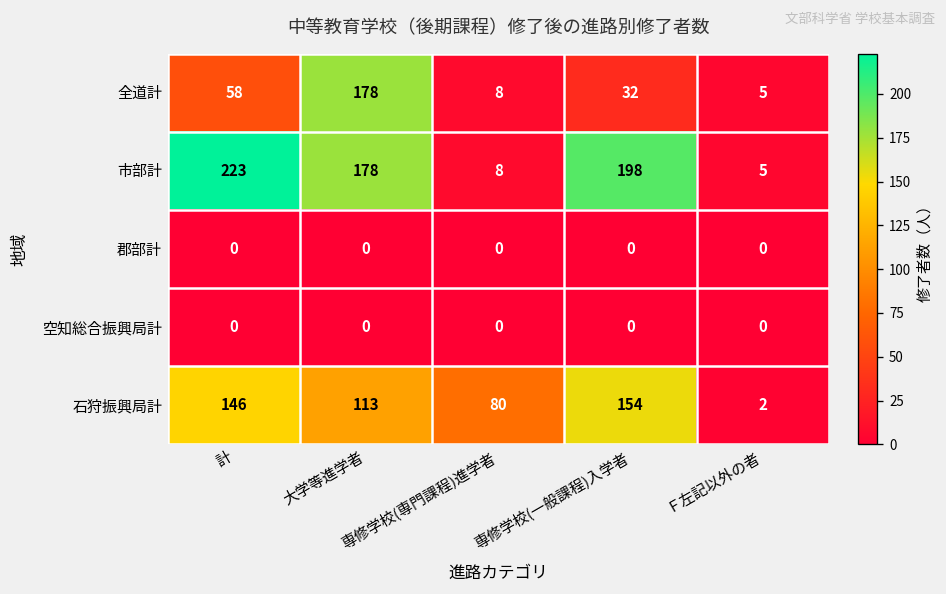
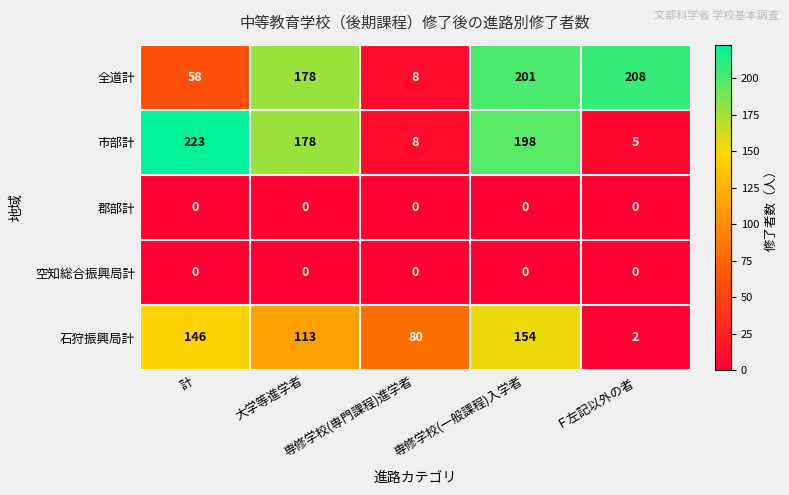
  {
    "全道計": {
      "計": 58,
      "大学等進学者": 178,
      "専修学校(専門課程)進学者": 8,
-     "専修学校(一般課程)入学者": 32,
-     "Ｆ左記以外の者": 5
+     "専修学校(一般課程)入学者": 201,
+     "Ｆ左記以外の者": 208
    },
    "市部計": {
      "計": 223,
      "大学等進学者": 178,
      "専修学校(専門課程)進学者": 8,
      "専修学校(一般課程)入学者": 198,
      "Ｆ左記以外の者": 5
    },
    "郡部計": {
      "計": 0,
      "大学等進学者": 0,
      "専修学校(専門課程)進学者": 0,
      "専修学校(一般課程)入学者": 0,
      "Ｆ左記以外の者": 0
    },
    "空知総合振興局計": {
      "計": 0,
      "大学等進学者": 0,
      "専修学校(専門課程)進学者": 0,
      "専修学校(一般課程)入学者": 0,
      "Ｆ左記以外の者": 0
    },
    "石狩振興局計": {
      "計": 146,
      "大学等進学者": 113,
      "専修学校(専門課程)進学者": 80,
      "専修学校(一般課程)入学者": 154,
      "Ｆ左記以外の者": 2
    }
  }
